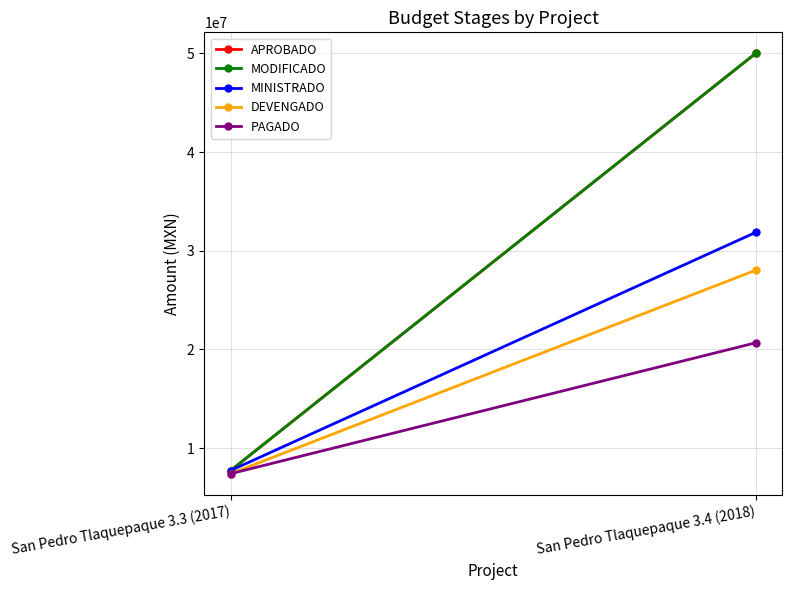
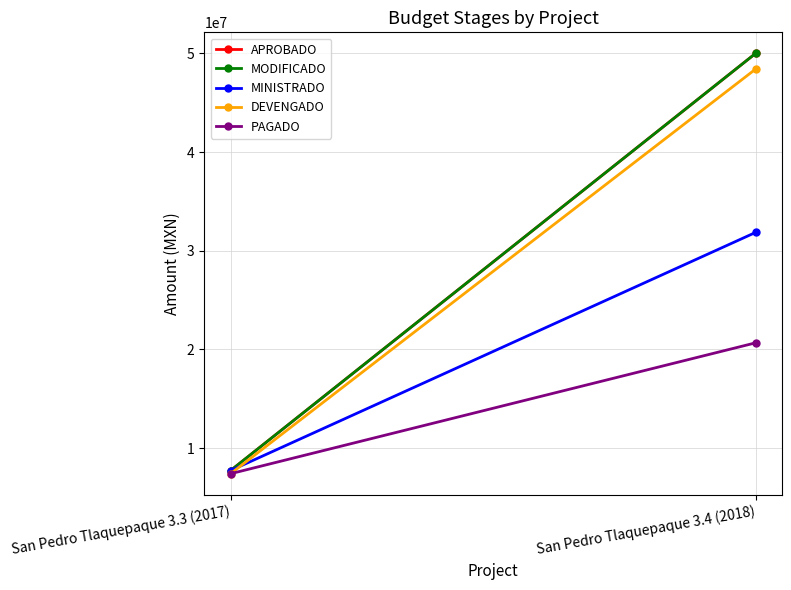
  {
    "MODIFICADO": {
      "San Pedro Tlaquepaque 3.4 (2018)": 50000000
    },
    "MINISTRADO": {
      "San Pedro Tlaquepaque 3.4 (2018)": 32000000
    },
    "DEVENGADO": {
-     "San Pedro Tlaquepaque 3.4 (2018)": 28000000
+     "San Pedro Tlaquepaque 3.4 (2018)": 48000000
    },
    "PAGADO": {
      "San Pedro Tlaquepaque 3.4 (2018)": 21000000
    }
  }
